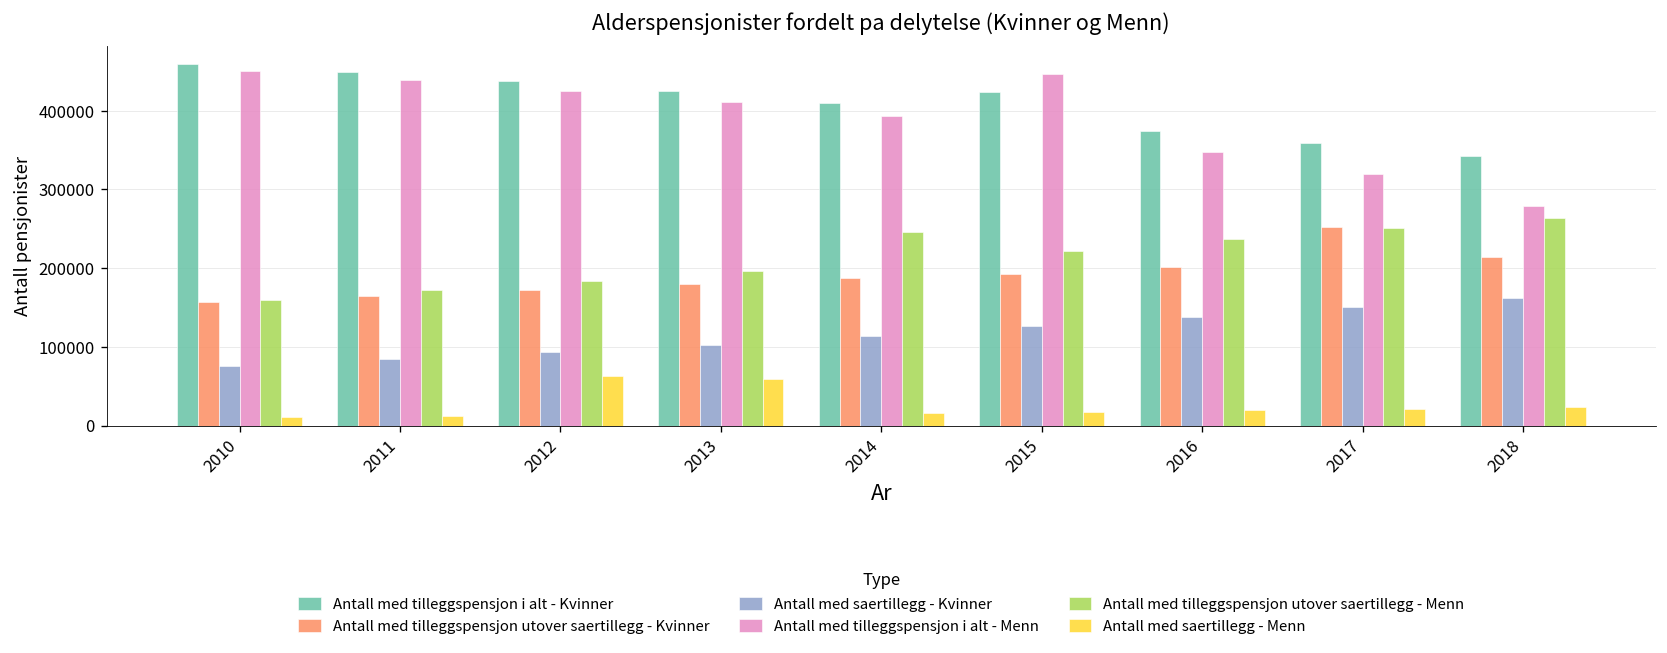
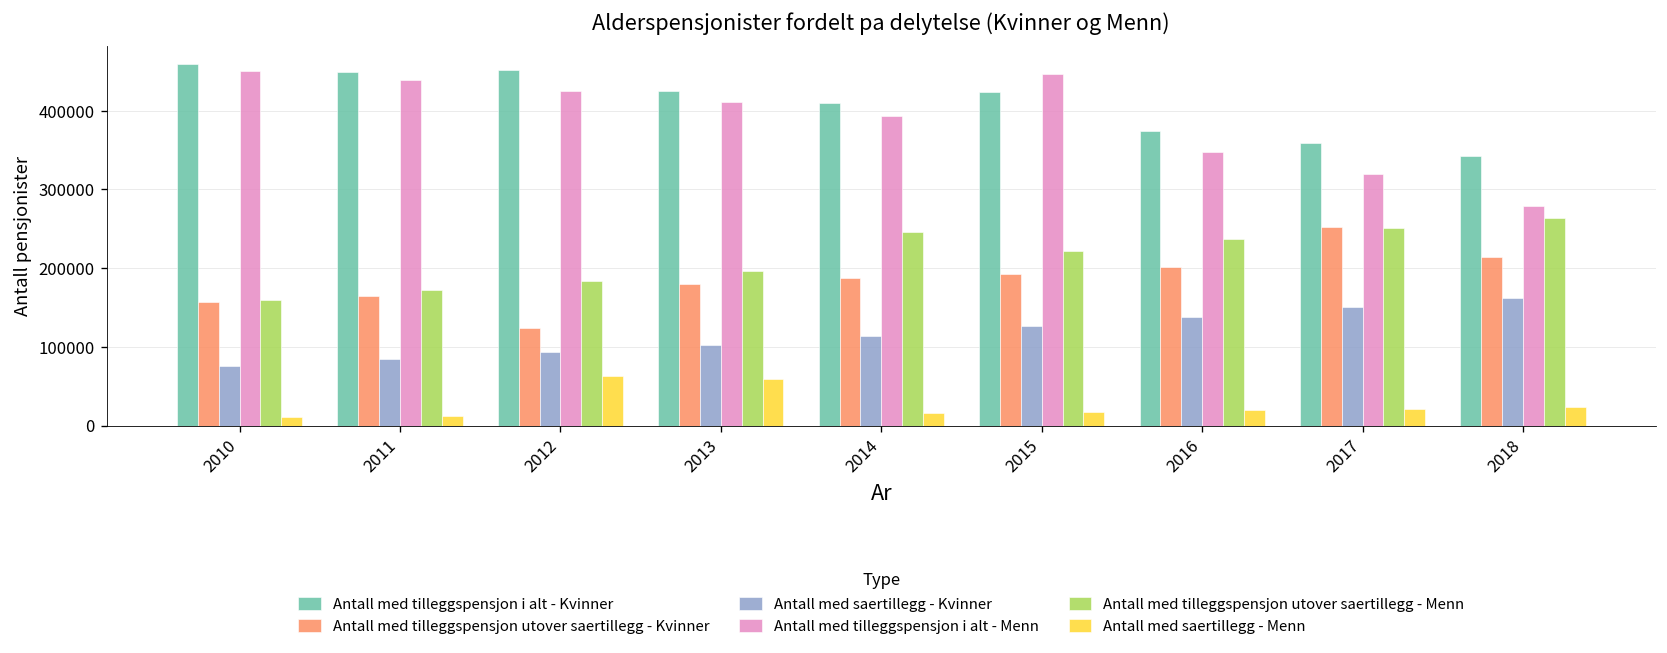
  {
    "Antall med tilleggspensjon i alt - Kvinner": {
      "2010": 460000,
      "2011": 450000,
-     "2012": 440000,
+     "2012": 450000,
      "2013": 420000,
      "2014": 410000,
      "2015": 420000,
      "2016": 370000,
      "2017": 360000,
      "2018": 340000
    },
    "Antall med tilleggspensjon utover saertillegg - Kvinner": {
      "2010": 160000,
      "2011": 160000,
-     "2012": 170000,
+     "2012": 120000,
      "2013": 180000,
      "2014": 190000,
      "2015": 190000,
      "2016": 200000,
      "2017": 250000,
      "2018": 210000
    },
    "Antall med saertillegg - Kvinner": {
      "2010": 80000,
      "2011": 80000,
      "2012": 90000,
      "2013": 100000,
      "2014": 110000,
      "2015": 130000,
      "2016": 140000,
      "2017": 150000,
      "2018": 160000
    },
    "Antall med tilleggspensjon i alt - Menn": {
      "2010": 450000,
      "2011": 440000,
      "2012": 430000,
      "2013": 410000,
      "2014": 390000,
      "2015": 450000,
      "2016": 350000,
      "2017": 320000,
      "2018": 280000
    },
    "Antall med tilleggspensjon utover saertillegg - Menn": {
      "2010": 160000,
      "2011": 170000,
      "2012": 180000,
      "2013": 200000,
      "2014": 250000,
      "2015": 220000,
      "2016": 240000,
      "2017": 250000,
      "2018": 260000
    },
    "Antall med saertillegg - Menn": {
      "2010": 10000,
      "2011": 10000,
      "2012": 60000,
      "2013": 60000,
      "2014": 20000,
      "2015": 20000,
      "2016": 20000,
      "2017": 20000,
      "2018": 20000
    }
  }
